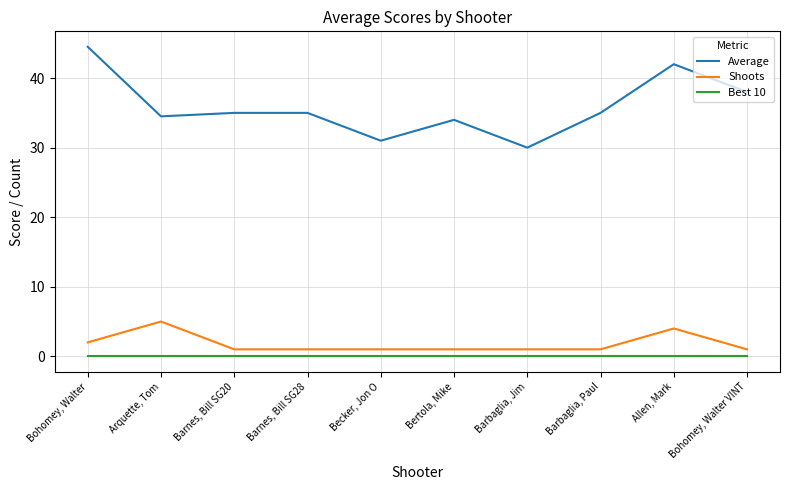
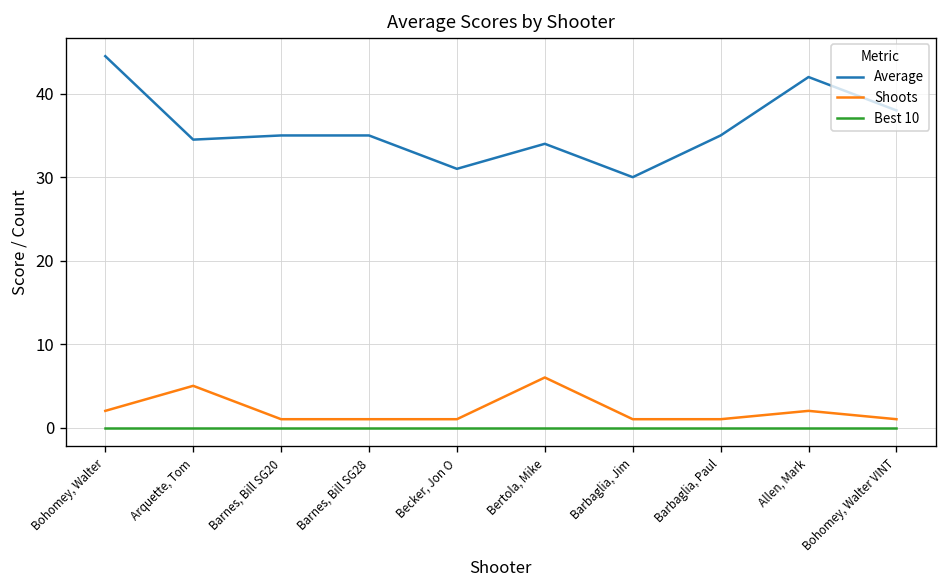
  {
    "Average": {
      "Bohomey, Walter": 45,
      "Arquette, Tom": 35,
      "Barnes, Bill SG20": 35,
      "Barnes, Bill SG28": 35,
      "Becker, Jon O": 31,
      "Bertola, Mike": 34,
      "Barbaglia, Jim": 30,
      "Barbaglia, Paul": 35,
      "Allen, Mark": 42
    },
    "Shoots": {
      "Bohomey, Walter": 2,
      "Arquette, Tom": 5,
      "Barnes, Bill SG20": 1,
      "Barnes, Bill SG28": 1,
      "Becker, Jon O": 1,
-     "Bertola, Mike": 1,
+     "Bertola, Mike": 6,
      "Barbaglia, Jim": 1,
      "Barbaglia, Paul": 1,
-     "Allen, Mark": 4,
+     "Allen, Mark": 2,
      "Bohomey, Walter VINT": 1
    },
    "Best 10": {
      "Bohomey, Walter": 0,
      "Arquette, Tom": 0,
      "Barnes, Bill SG20": 0,
      "Barnes, Bill SG28": 0,
      "Becker, Jon O": 0,
      "Bertola, Mike": 0,
      "Barbaglia, Jim": 0,
      "Barbaglia, Paul": 0,
      "Allen, Mark": 0,
      "Bohomey, Walter VINT": 0
    }
  }
